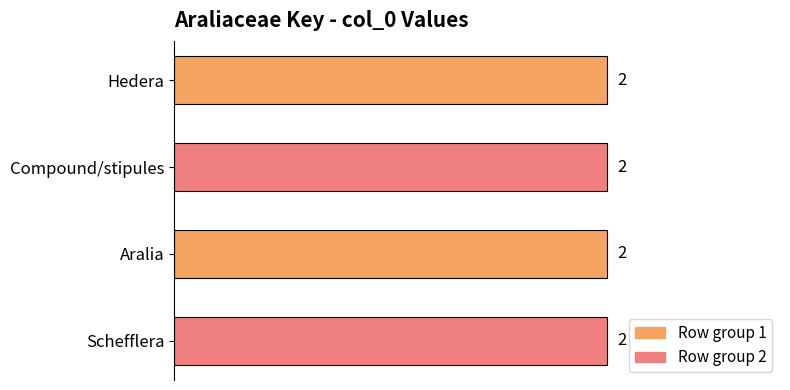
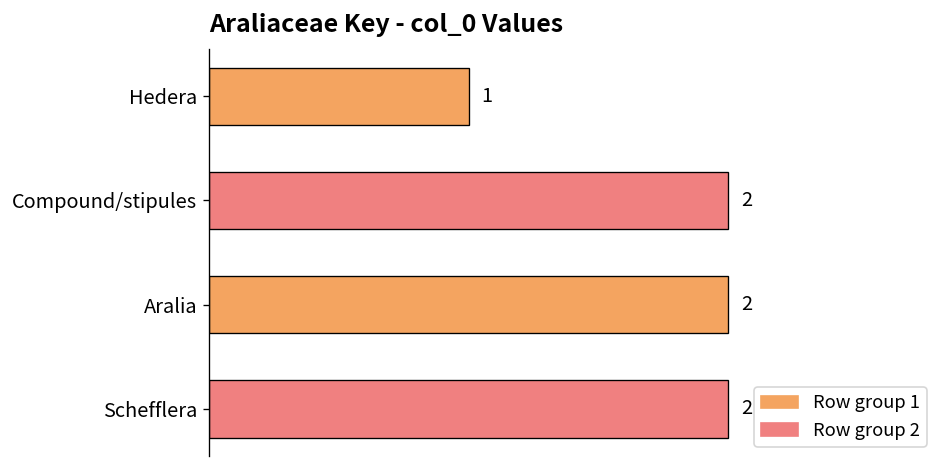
  {
-   "Hedera": 2,
+   "Hedera": 1,
    "Compound/stipules": 2,
    "Aralia": 2,
    "Schefflera": 2
  }
